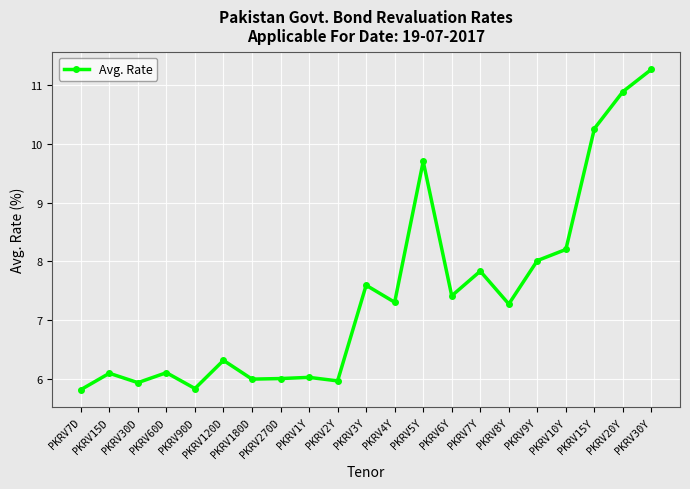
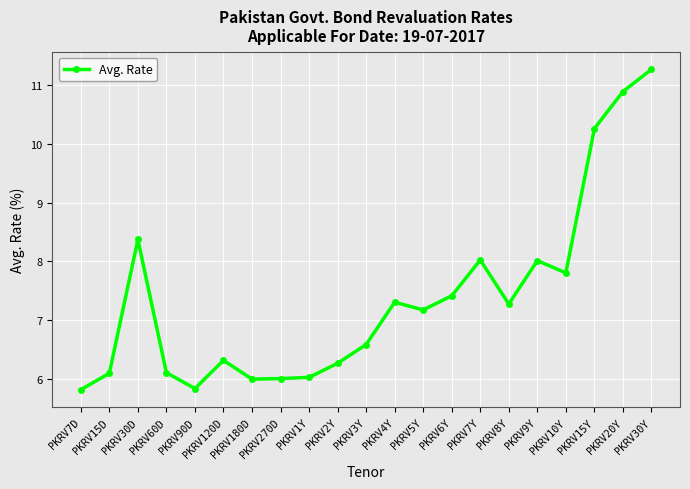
  {
    "PKRV7D": 5.8,
    "PKRV15D": 6.1,
-   "PKRV30D": 5.9,
+   "PKRV30D": 8.4,
    "PKRV60D": 6.1,
    "PKRV90D": 5.8,
    "PKRV120D": 6.3,
    "PKRV180D": 6.0,
    "PKRV270D": 6.0,
    "PKRV1Y": 6.0,
-   "PKRV2Y": 6.0,
-   "PKRV3Y": 7.6,
+   "PKRV2Y": 6.3,
+   "PKRV3Y": 6.6,
    "PKRV4Y": 7.3,
-   "PKRV5Y": 9.7,
+   "PKRV5Y": 7.2,
    "PKRV6Y": 7.4,
-   "PKRV7Y": 7.8,
+   "PKRV7Y": 8.0,
    "PKRV8Y": 7.3,
    "PKRV9Y": 8.0,
-   "PKRV10Y": 8.2,
+   "PKRV10Y": 7.8,
    "PKRV15Y": 10.3,
    "PKRV20Y": 10.9,
    "PKRV30Y": 11.3
  }
